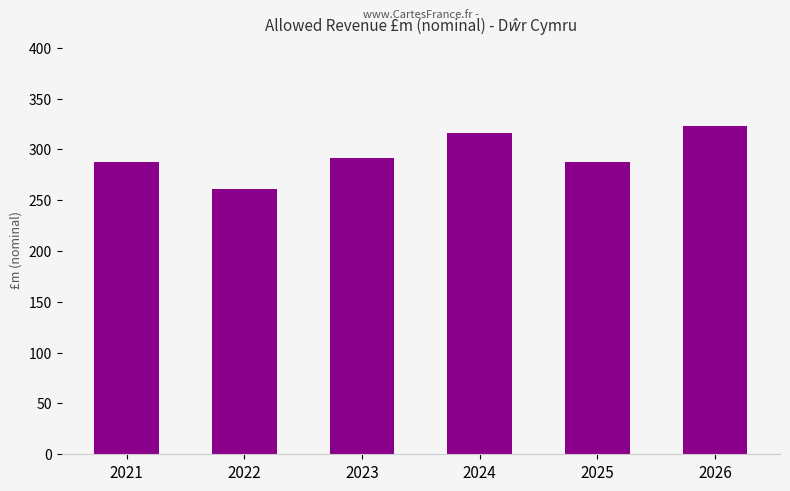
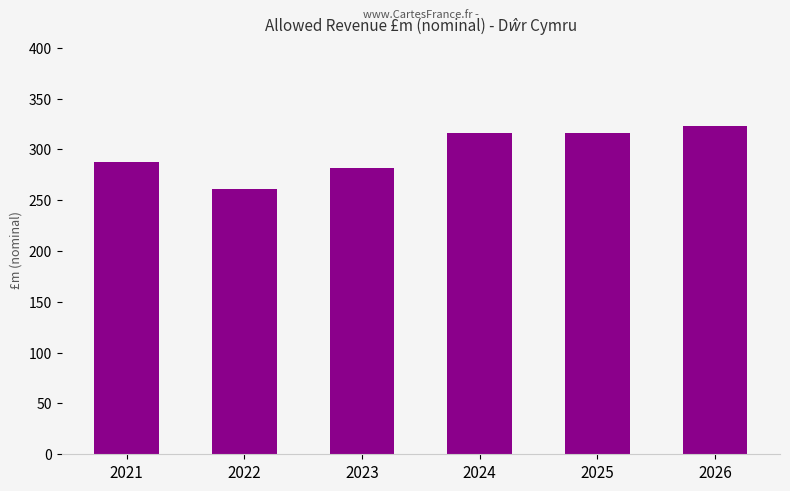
  {
    "2021": 288,
    "2022": 261,
-   "2023": 292,
+   "2023": 282,
    "2024": 316,
-   "2025": 288,
+   "2025": 317,
    "2026": 323
  }
